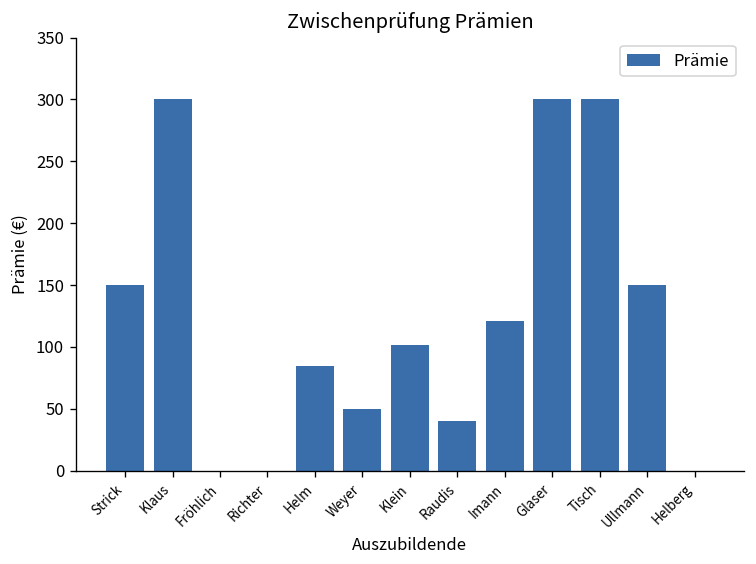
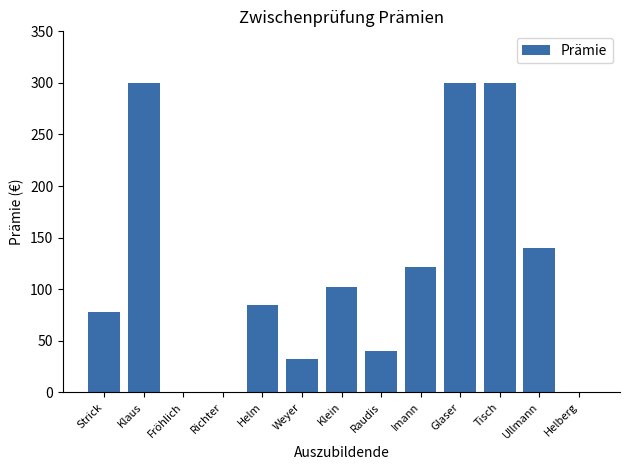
  {
-   "Strick": 150,
+   "Strick": 78,
    "Klaus": 300,
    "Fröhlich": 0,
    "Richter": 0,
    "Helm": 85,
-   "Weyer": 50,
+   "Weyer": 32,
    "Klein": 102,
    "Raudis": 40,
    "Imann": 121,
    "Glaser": 300,
    "Tisch": 300,
-   "Ullmann": 150,
+   "Ullmann": 140,
    "Helberg": 0
  }
